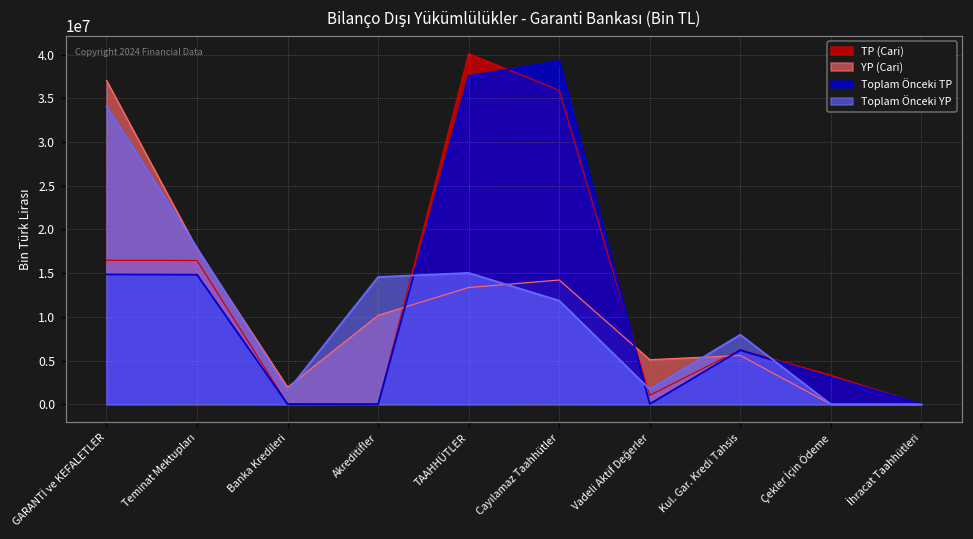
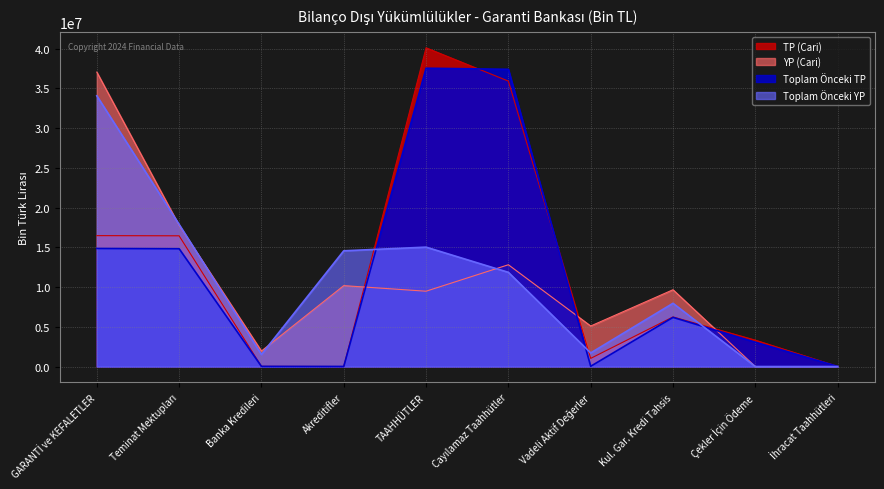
  {
    "TP (Cari)": {
      "GARANTİ ve KEFALETLER": 16000000,
      "Teminat Mektupları": 16000000,
      "TAAHHÜTLER": 40000000,
      "Cayılamaz Taahhütler": 36000000,
      "Vadeli Aktif Değerler": 1000000
    },
    "YP (Cari)": {
      "Banka Kredileri": 2000000,
      "Akreditifler": 10000000,
-     "TAAHHÜTLER": 13000000,
-     "Cayılamaz Taahhütler": 14000000,
+     "TAAHHÜTLER": 9000000,
+     "Cayılamaz Taahhütler": 13000000,
      "Vadeli Aktif Değerler": 5000000,
-     "Kul. Gar. Kredi Tahsis": 6000000
+     "Kul. Gar. Kredi Tahsis": 10000000
    },
    "Toplam Önceki TP": {
      "GARANTİ ve KEFALETLER": 15000000,
      "Teminat Mektupları": 15000000,
      "TAAHHÜTLER": 38000000,
-     "Cayılamaz Taahhütler": 39000000,
+     "Cayılamaz Taahhütler": 37000000,
      "Vadeli Aktif Değerler": 0
    },
    "Toplam Önceki YP": {
      "GARANTİ ve KEFALETLER": 34000000,
      "Banka Kredileri": 2000000,
      "Akreditifler": 15000000,
      "TAAHHÜTLER": 15000000,
      "Cayılamaz Taahhütler": 12000000,
      "Vadeli Aktif Değerler": 2000000,
      "Kul. Gar. Kredi Tahsis": 8000000
    }
  }
